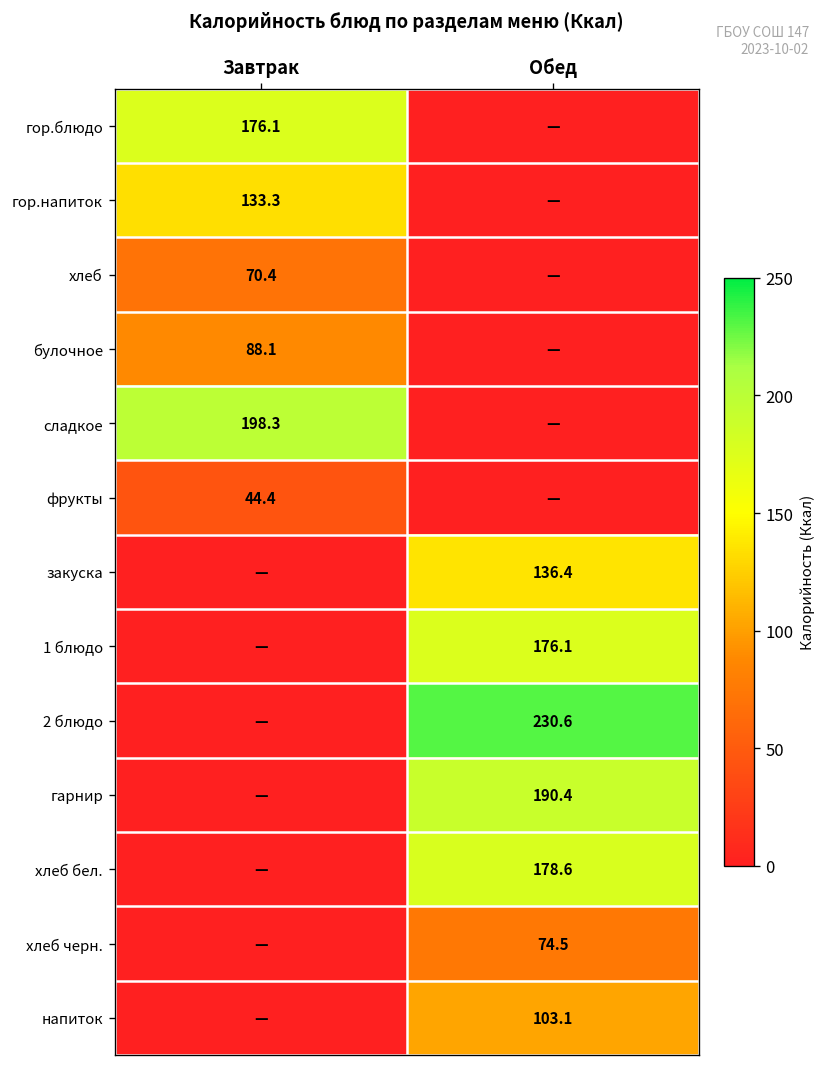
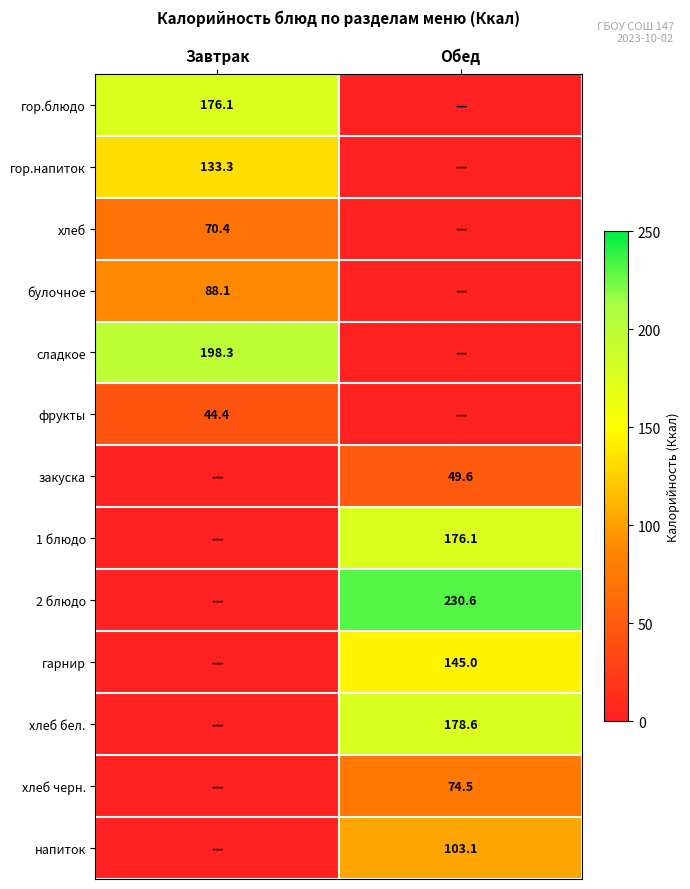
  {
    "гор.блюдо": {
      "Завтрак": 176.1
    },
    "гор.напиток": {
      "Завтрак": 133.3
    },
    "хлеб": {
      "Завтрак": 70.4
    },
    "булочное": {
      "Завтрак": 88.1
    },
    "сладкое": {
      "Завтрак": 198.3
    },
    "фрукты": {
      "Завтрак": 44.4
    },
    "закуска": {
-     "Обед": 136.4
+     "Обед": 49.6
    },
    "1 блюдо": {
      "Обед": 176.1
    },
    "2 блюдо": {
      "Обед": 230.6
    },
    "гарнир": {
-     "Обед": 190.4
+     "Обед": 145.0
    },
    "хлеб бел.": {
      "Обед": 178.6
    },
    "хлеб черн.": {
      "Обед": 74.5
    },
    "напиток": {
      "Обед": 103.1
    }
  }
